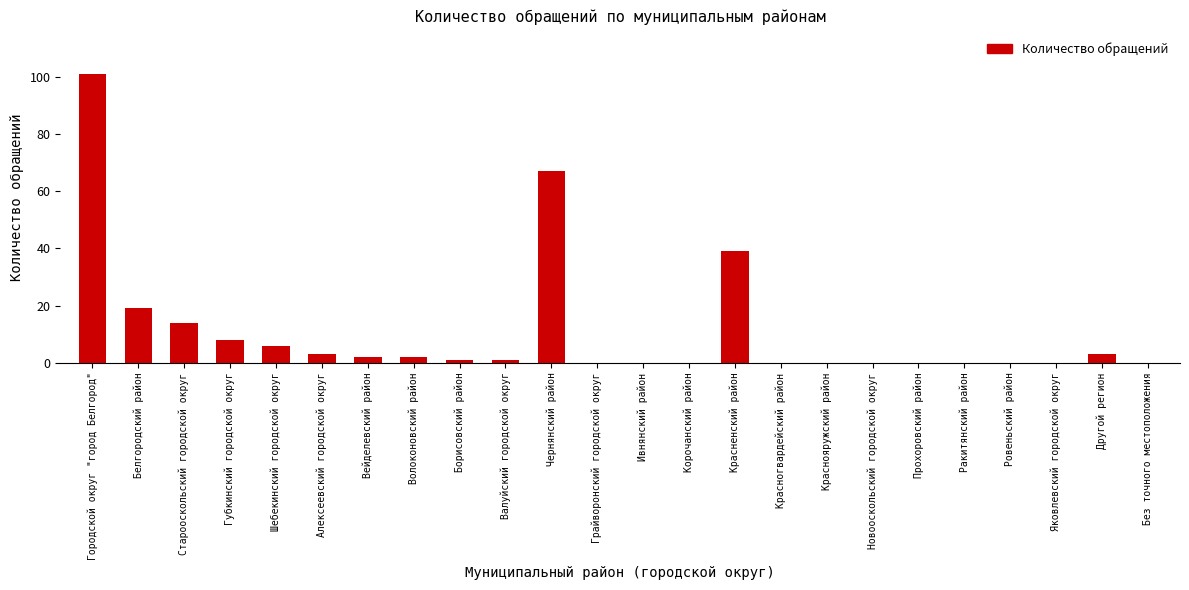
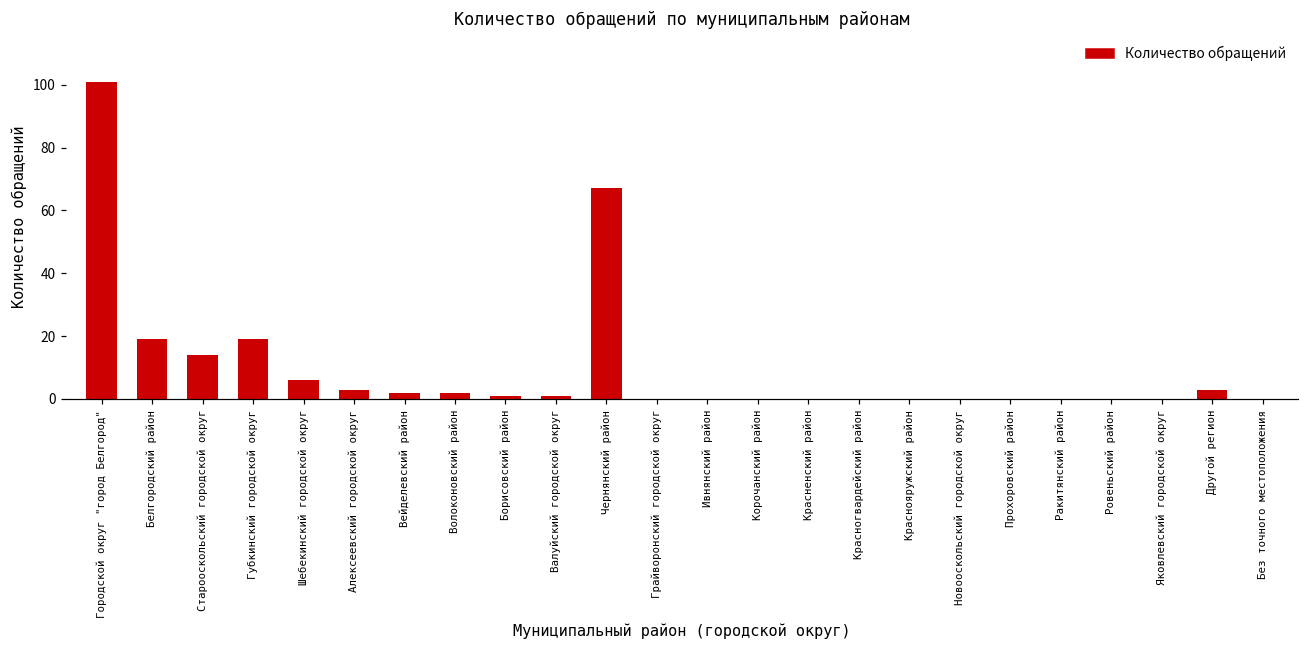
  {
    "Городской округ \"город Белгород\"": 101,
    "Белгородский район": 19,
    "Старооскольский городской округ": 14,
-   "Губкинский городской округ": 8,
+   "Губкинский городской округ": 19,
    "Шебекинский городской округ": 6,
    "Алексеевский городской округ": 3,
    "Вейделевский район": 2,
    "Волоконовский район": 2,
    "Борисовский район": 1,
    "Валуйский городской округ": 1,
    "Чернянский район": 67,
    "Грайворонский городской округ": 0,
    "Ивнянский район": 0,
    "Корочанский район": 0,
-   "Красненский район": 39,
+   "Красненский район": 0,
    "Красногвардейский район": 0,
    "Краснояружский район": 0,
    "Новооскольский городской округ": 0,
    "Прохоровский район": 0,
    "Ракитянский район": 0,
    "Ровеньский район": 0,
    "Яковлевский городской округ": 0,
    "Другой регион": 3,
    "Без точного местоположения": 0
  }
